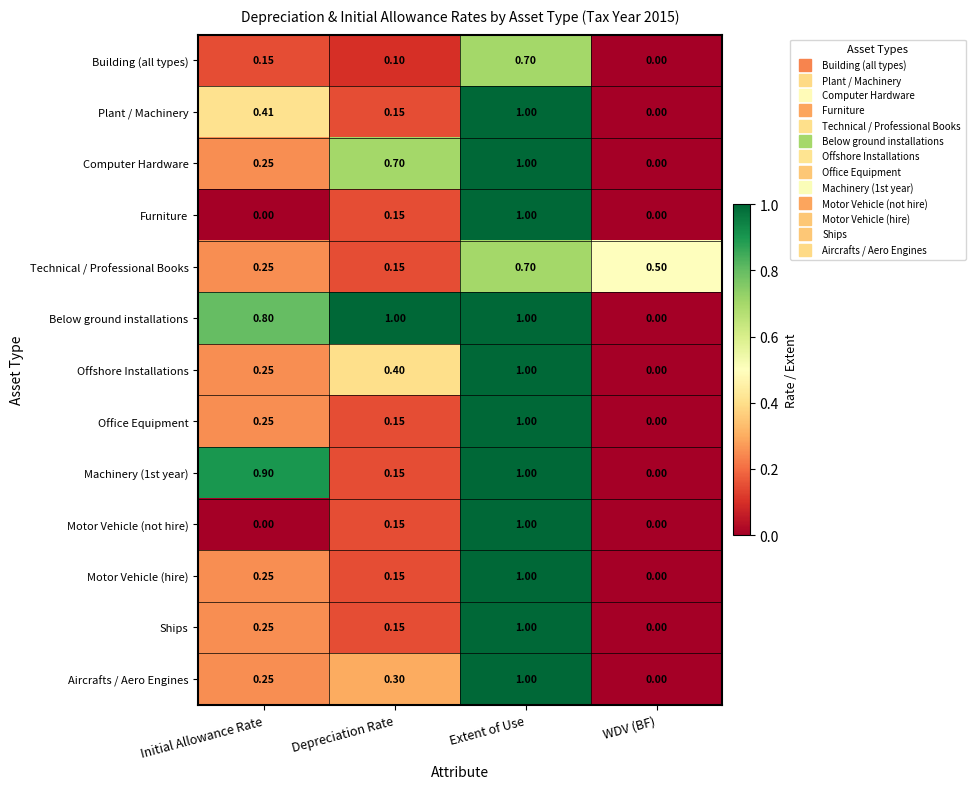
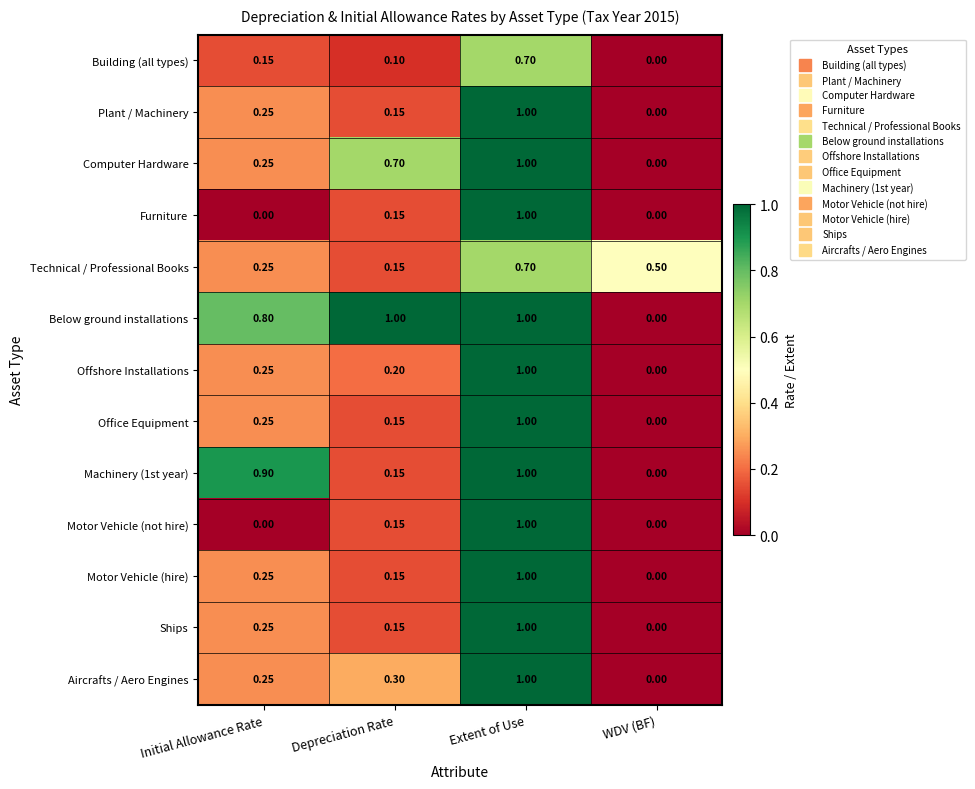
  {
    "Building (all types)": {
      "Initial Allowance Rate": 0.15,
      "Depreciation Rate": 0.10,
      "Extent of Use": 0.70,
      "WDV (BF)": 0.00
    },
    "Plant / Machinery": {
-     "Initial Allowance Rate": 0.41,
+     "Initial Allowance Rate": 0.25,
      "Depreciation Rate": 0.15,
      "Extent of Use": 1.00,
      "WDV (BF)": 0.00
    },
    "Computer Hardware": {
      "Initial Allowance Rate": 0.25,
      "Depreciation Rate": 0.70,
      "Extent of Use": 1.00,
      "WDV (BF)": 0.00
    },
    "Furniture": {
      "Initial Allowance Rate": 0.00,
      "Depreciation Rate": 0.15,
      "Extent of Use": 1.00,
      "WDV (BF)": 0.00
    },
    "Technical / Professional Books": {
      "Initial Allowance Rate": 0.25,
      "Depreciation Rate": 0.15,
      "Extent of Use": 0.70,
      "WDV (BF)": 0.50
    },
    "Below ground installations": {
      "Initial Allowance Rate": 0.80,
      "Depreciation Rate": 1.00,
      "Extent of Use": 1.00,
      "WDV (BF)": 0.00
    },
    "Offshore Installations": {
      "Initial Allowance Rate": 0.25,
-     "Depreciation Rate": 0.40,
+     "Depreciation Rate": 0.20,
      "Extent of Use": 1.00,
      "WDV (BF)": 0.00
    },
    "Office Equipment": {
      "Initial Allowance Rate": 0.25,
      "Depreciation Rate": 0.15,
      "Extent of Use": 1.00,
      "WDV (BF)": 0.00
    },
    "Machinery (1st year)": {
      "Initial Allowance Rate": 0.90,
      "Depreciation Rate": 0.15,
      "Extent of Use": 1.00,
      "WDV (BF)": 0.00
    },
    "Motor Vehicle (not hire)": {
      "Initial Allowance Rate": 0.00,
      "Depreciation Rate": 0.15,
      "Extent of Use": 1.00,
      "WDV (BF)": 0.00
    },
    "Motor Vehicle (hire)": {
      "Initial Allowance Rate": 0.25,
      "Depreciation Rate": 0.15,
      "Extent of Use": 1.00,
      "WDV (BF)": 0.00
    },
    "Ships": {
      "Initial Allowance Rate": 0.25,
      "Depreciation Rate": 0.15,
      "Extent of Use": 1.00,
      "WDV (BF)": 0.00
    },
    "Aircrafts / Aero Engines": {
      "Initial Allowance Rate": 0.25,
      "Depreciation Rate": 0.30,
      "Extent of Use": 1.00,
      "WDV (BF)": 0.00
    }
  }
